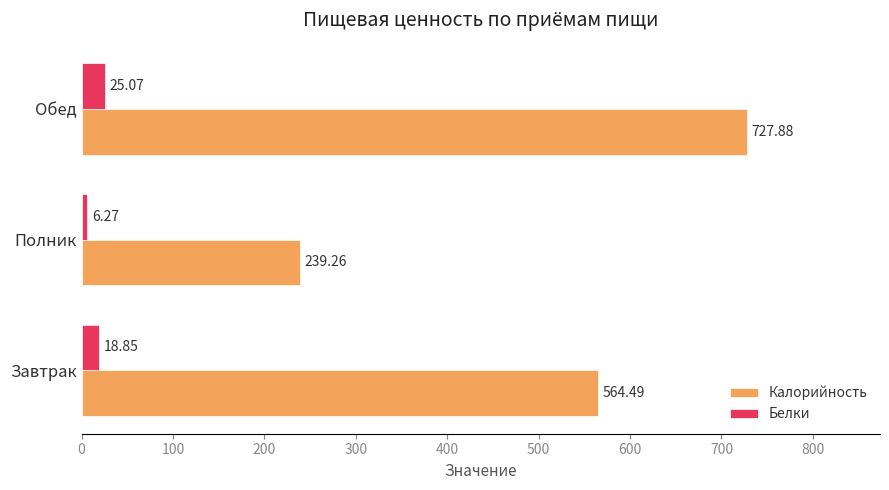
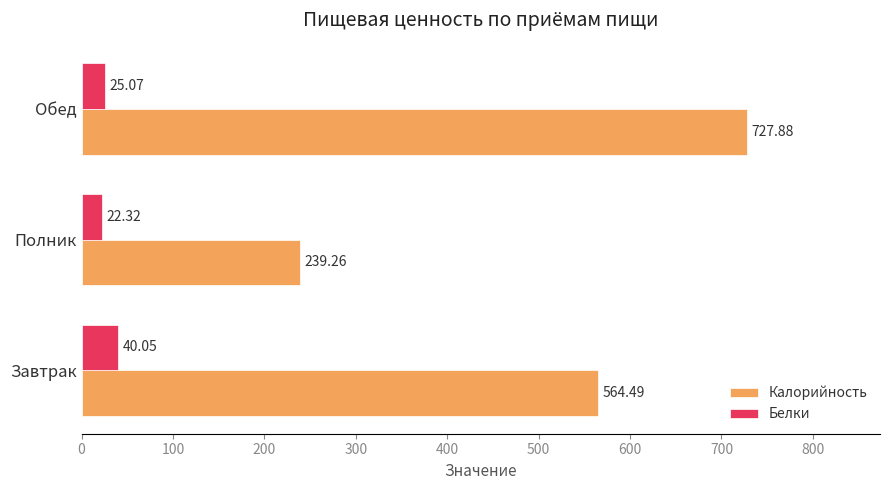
  {
    "Калорийность": {
      "Обед": 727.88,
      "Полник": 239.26,
      "Завтрак": 564.49
    },
    "Белки": {
      "Обед": 25.07,
-     "Полник": 6.27,
-     "Завтрак": 18.85
+     "Полник": 22.32,
+     "Завтрак": 40.05
    }
  }
